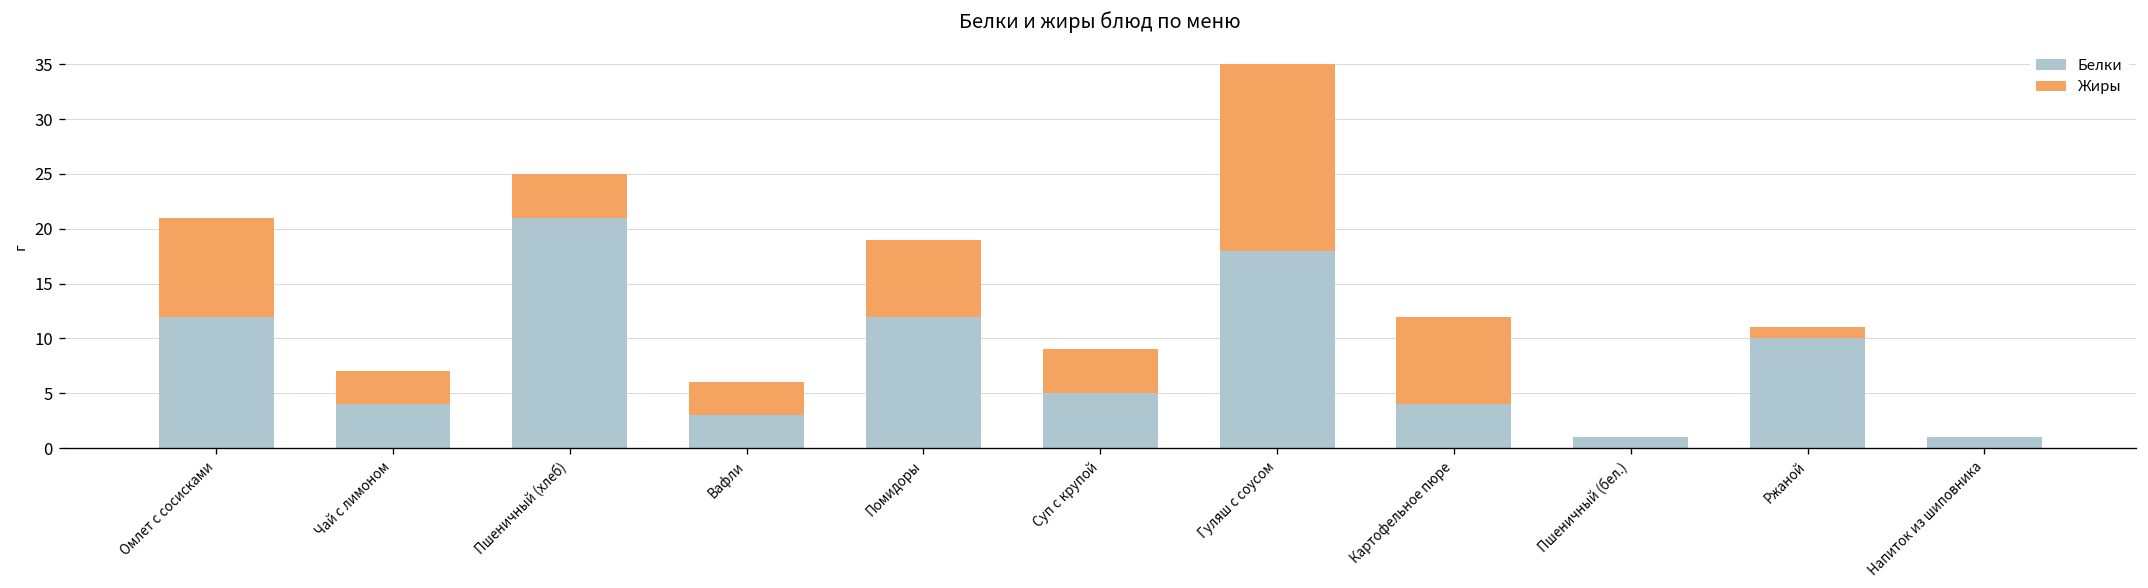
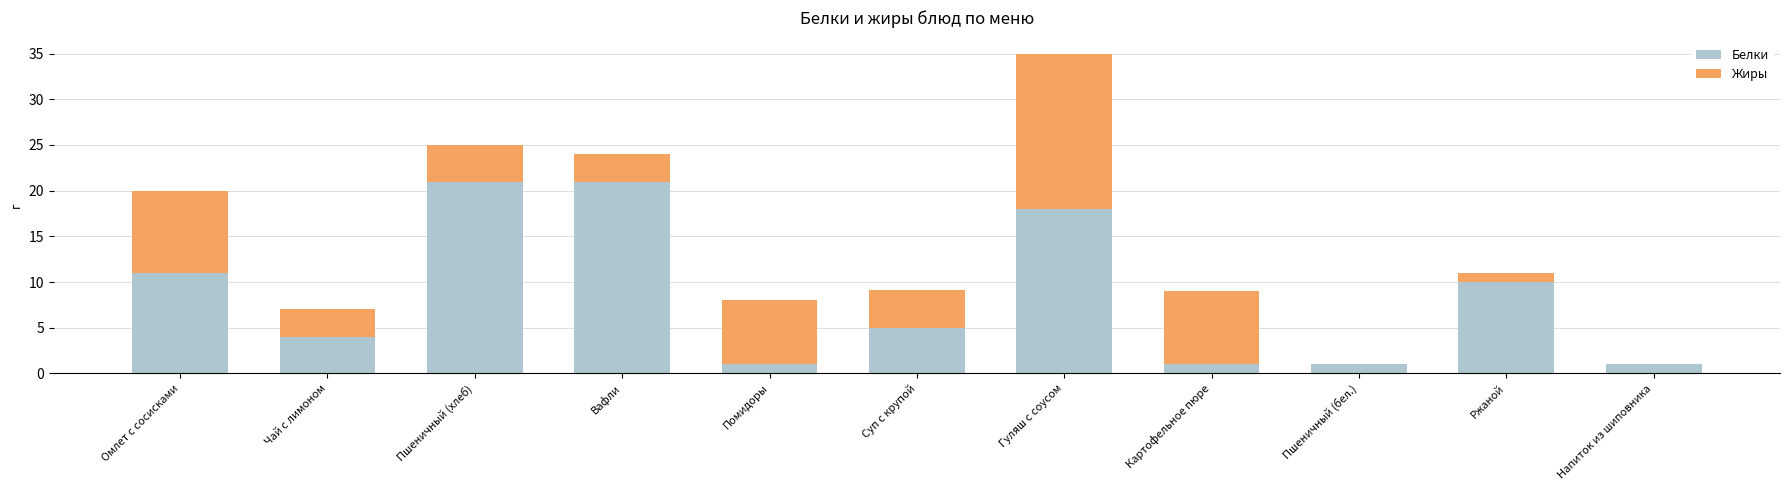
  {
    "Белки": {
-     "Омлет с сосисками": 12,
+     "Омлет с сосисками": 11,
      "Чай с лимоном": 4,
      "Пшеничный (хлеб)": 21,
-     "Вафли": 3,
-     "Помидоры": 12,
+     "Вафли": 21,
+     "Помидоры": 1,
      "Суп с крупой": 5,
      "Гуляш с соусом": 18,
-     "Картофельное пюре": 4,
+     "Картофельное пюре": 1,
      "Пшеничный (бел.)": 1,
      "Ржаной": 10,
      "Напиток из шиповника": 1
    },
    "Жиры": {
      "Омлет с сосисками": 9,
      "Чай с лимоном": 3,
      "Пшеничный (хлеб)": 4,
      "Вафли": 3,
      "Помидоры": 7,
      "Суп с крупой": 4,
      "Гуляш с соусом": 17,
      "Картофельное пюре": 8,
      "Пшеничный (бел.)": 0,
      "Ржаной": 1,
      "Напиток из шиповника": 0
    }
  }
